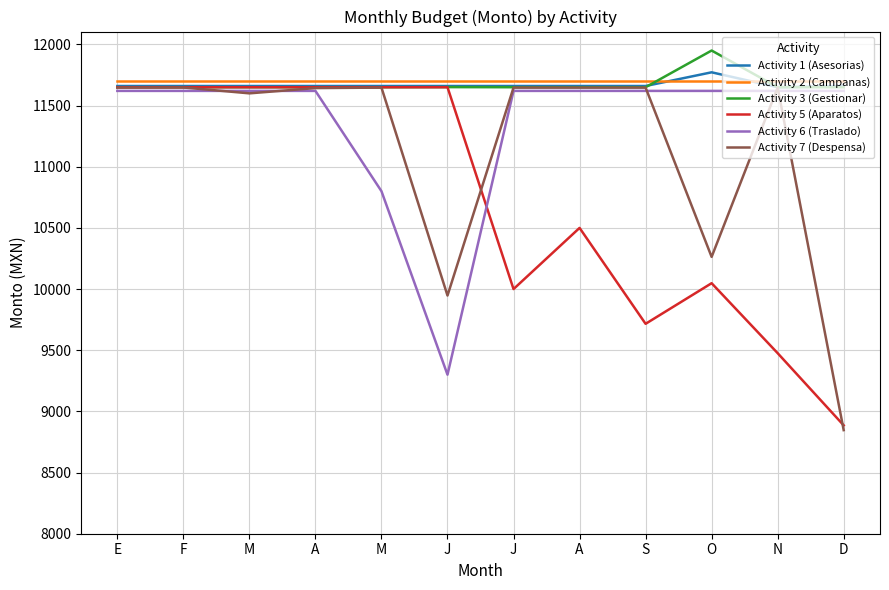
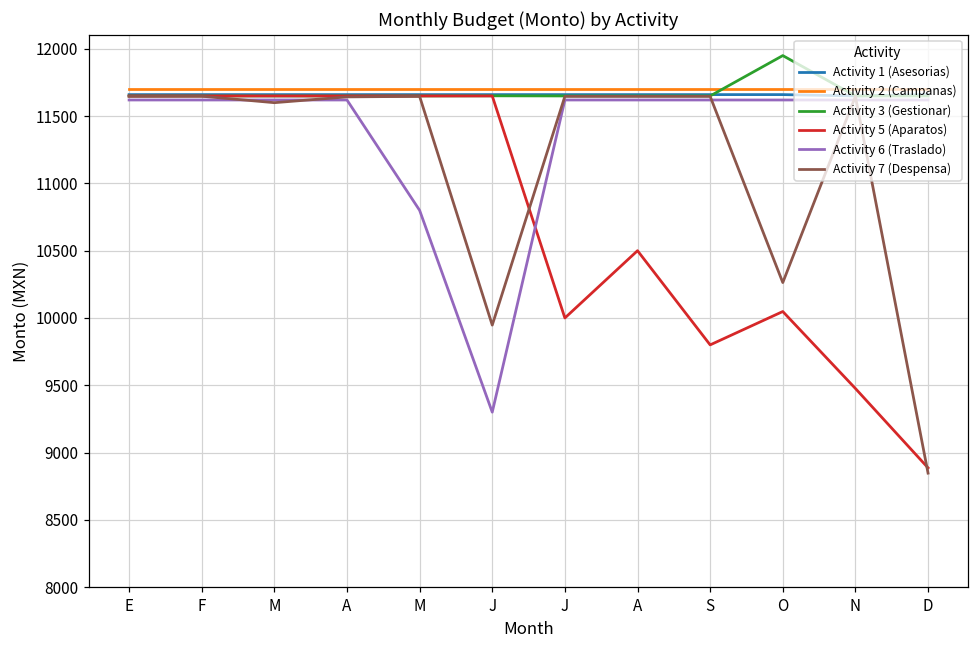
  {
    "Activity 1 (Asesorias)": {
-     "O": 11770
+     "O": 11660
    },
    "Activity 2 (Campanas)": {
      "E": 11700,
      "F": 11700,
      "S": 11700,
      "O": 11700
    },
    "Activity 3 (Gestionar)": {
      "O": 11950
    },
    "Activity 5 (Aparatos)": {
-     "S": 9720,
+     "S": 9800,
      "O": 10050,
      "N": 9480,
      "D": 8890
    },
    "Activity 6 (Traslado)": {
      "E": 11620,
      "F": 11620,
      "S": 11620,
      "O": 11620
    },
    "Activity 7 (Despensa)": {
      "O": 10260,
      "D": 8850
    }
  }
